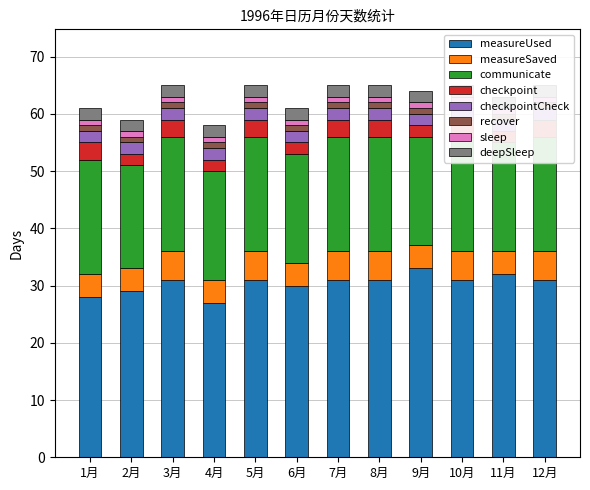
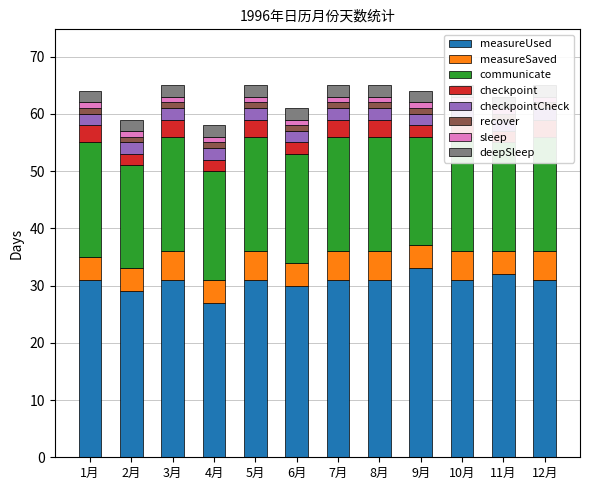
  {
    "measureUsed": {
-     "1月": 28,
+     "1月": 31,
      "2月": 29,
      "3月": 31,
      "4月": 27,
      "5月": 31,
      "6月": 30,
      "7月": 31,
      "8月": 31,
      "9月": 33,
      "10月": 31,
      "11月": 32,
      "12月": 31
    },
    "measureSaved": {
      "1月": 4,
      "2月": 4,
      "3月": 5,
      "4月": 4,
      "5月": 5,
      "6月": 4,
      "7月": 5,
      "8月": 5,
      "9月": 4,
      "10月": 5,
      "11月": 4,
      "12月": 5
    },
    "communicate": {
      "1月": 20,
      "2月": 18,
      "3月": 20,
      "4月": 19,
      "5月": 20,
      "6月": 19,
      "7月": 20,
      "8月": 20,
      "9月": 19
    },
    "checkpoint": {
      "1月": 3,
      "2月": 2,
      "3月": 3,
      "4月": 2,
      "5月": 3,
      "6月": 2,
      "7月": 3,
      "8月": 3,
      "9月": 2
    },
    "checkpointCheck": {
      "1月": 2,
      "2月": 2,
      "3月": 2,
      "4月": 2,
      "5月": 2,
      "6月": 2,
      "7月": 2,
      "8月": 2,
      "9月": 2
    },
    "recover": {
      "1月": 1,
      "2月": 1,
      "3月": 1,
      "4月": 1,
      "5月": 1,
      "6月": 1,
      "7月": 1,
      "8月": 1,
      "9月": 1
    },
    "sleep": {
      "1月": 1,
      "2月": 1,
      "3月": 1,
      "4月": 1,
      "5月": 1,
      "6月": 1,
      "7月": 1,
      "8月": 1,
      "9月": 1
    },
    "deepSleep": {
      "1月": 2,
      "2月": 2,
      "3月": 2,
      "4月": 2,
      "5月": 2,
      "6月": 2,
      "7月": 2,
      "8月": 2,
      "9月": 2
    }
  }
